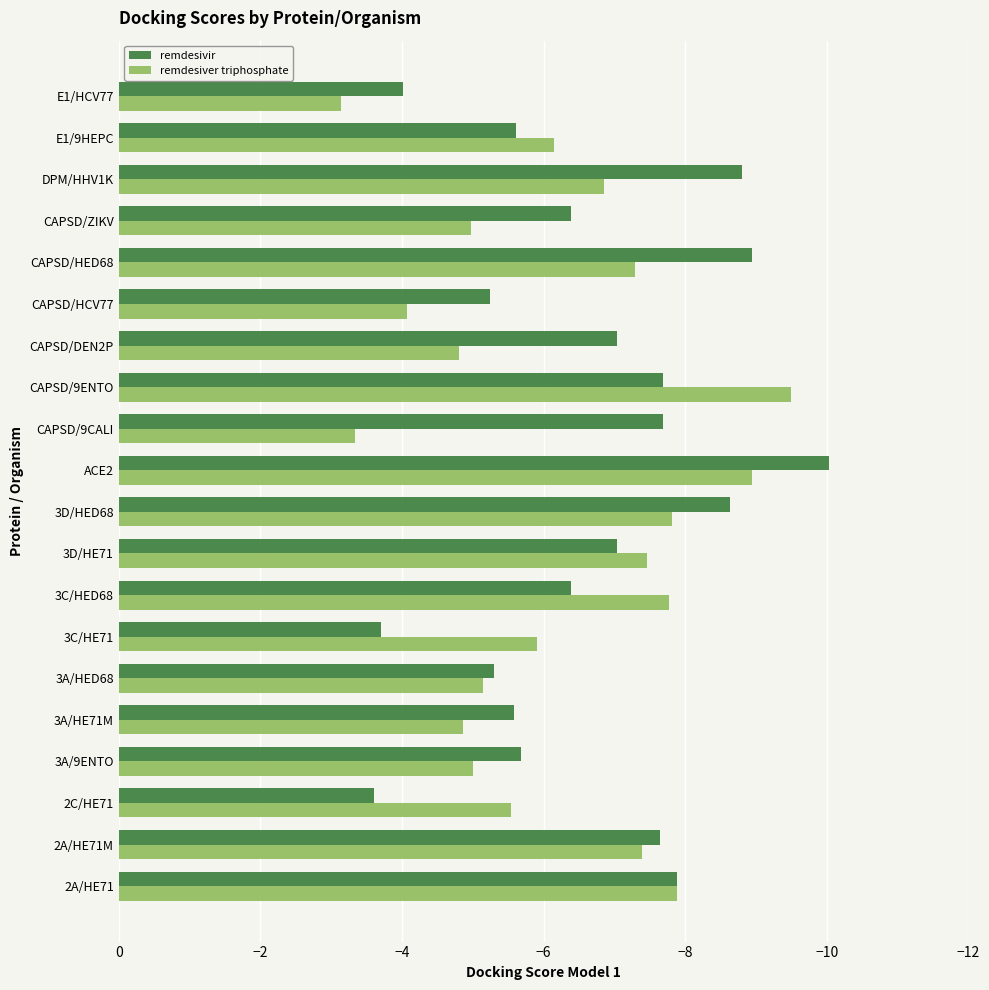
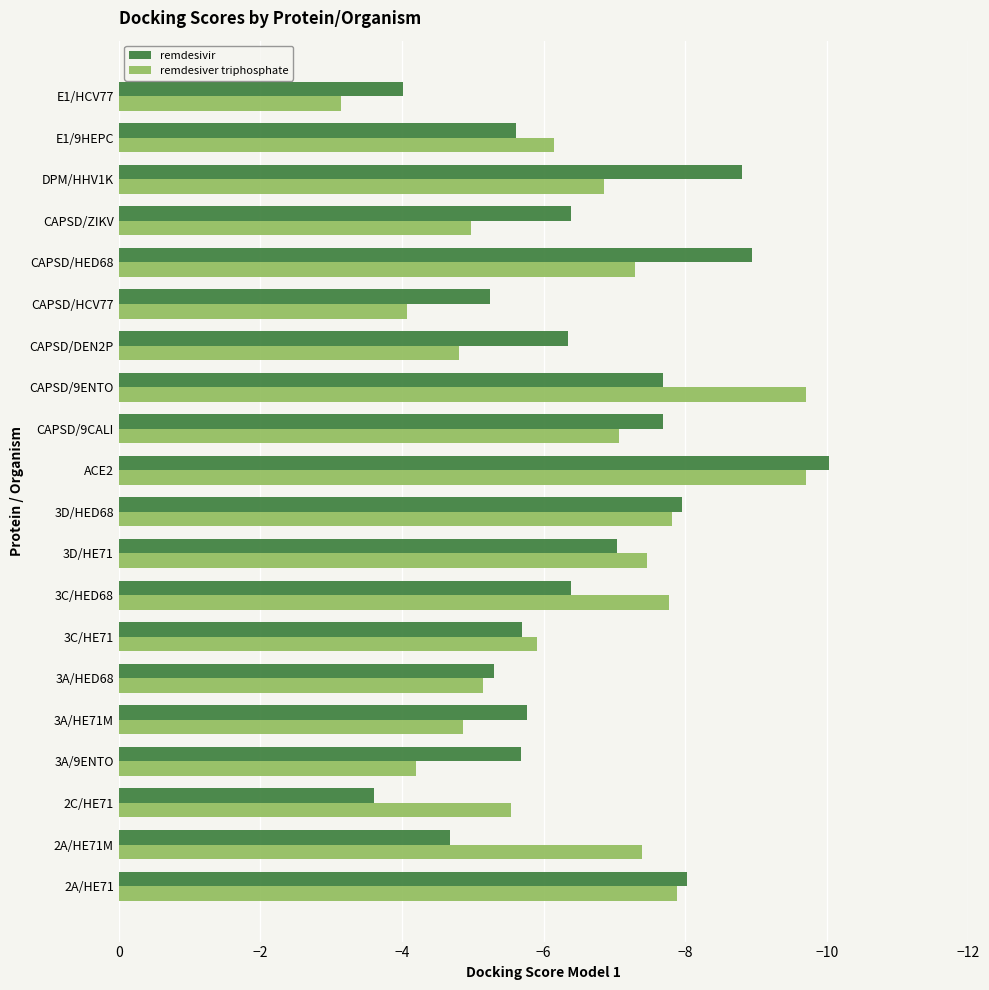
  {
    "remdesivir": {
      "E1/HCV77": -4.0,
      "E1/9HEPC": -5.6,
      "DPM/HHV1K": -8.8,
      "CAPSD/ZIKV": -6.4,
      "CAPSD/HED68": -8.9,
      "CAPSD/HCV77": -5.2,
-     "CAPSD/DEN2P": -7.0,
+     "CAPSD/DEN2P": -6.4,
      "CAPSD/9ENTO": -7.7,
      "CAPSD/9CALI": -7.7,
      "ACE2": -10.0,
-     "3D/HED68": -8.6,
+     "3D/HED68": -8.0,
      "3D/HE71": -7.0,
      "3C/HED68": -6.4,
-     "3C/HE71": -3.7,
+     "3C/HE71": -5.7,
      "3A/HED68": -5.3,
-     "3A/HE71M": -5.6,
+     "3A/HE71M": -5.8,
      "3A/9ENTO": -5.7,
      "2C/HE71": -3.6,
-     "2A/HE71M": -7.6,
-     "2A/HE71": -7.9
+     "2A/HE71M": -4.7,
+     "2A/HE71": -8.0
    },
    "remdesiver triphosphate": {
      "E1/HCV77": -3.1,
      "E1/9HEPC": -6.2,
      "DPM/HHV1K": -6.9,
      "CAPSD/ZIKV": -5.0,
      "CAPSD/HED68": -7.3,
      "CAPSD/HCV77": -4.1,
      "CAPSD/DEN2P": -4.8,
-     "CAPSD/9ENTO": -9.5,
-     "CAPSD/9CALI": -3.3,
-     "ACE2": -9.0,
+     "CAPSD/9ENTO": -9.7,
+     "CAPSD/9CALI": -7.1,
+     "ACE2": -9.7,
      "3D/HED68": -7.8,
      "3D/HE71": -7.5,
      "3C/HED68": -7.8,
      "3C/HE71": -5.9,
      "3A/HED68": -5.1,
      "3A/HE71M": -4.9,
-     "3A/9ENTO": -5.0,
+     "3A/9ENTO": -4.2,
      "2C/HE71": -5.5,
      "2A/HE71M": -7.4,
      "2A/HE71": -7.9
    }
  }
